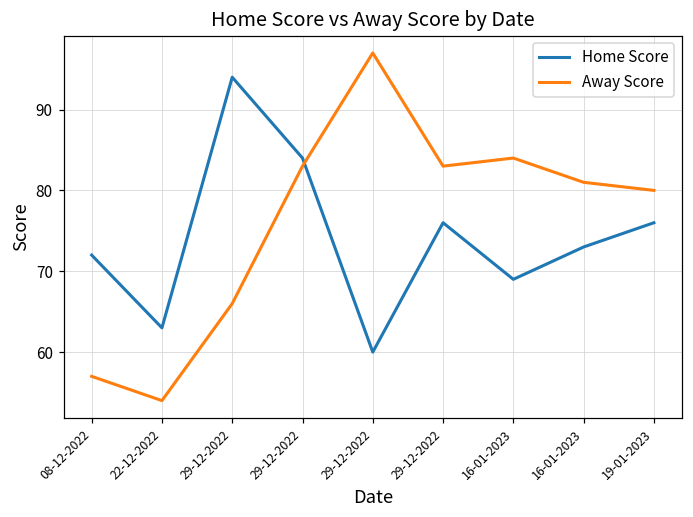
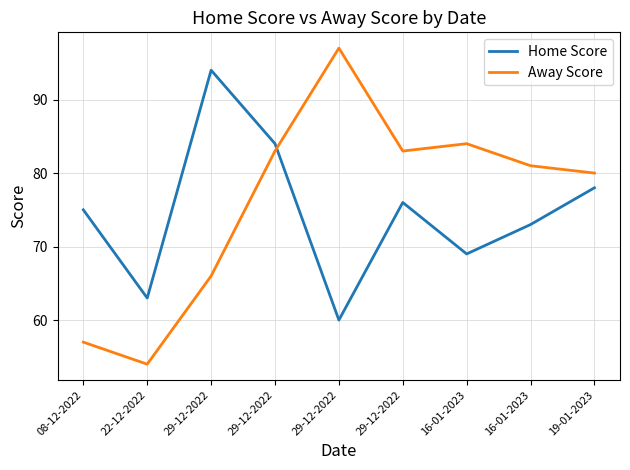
  {
    "Home Score": {
-     "08-12-2022": 72,
+     "08-12-2022": 75,
      "22-12-2022": 63,
-     "19-01-2023": 76
+     "19-01-2023": 78
    },
    "Away Score": {
      "08-12-2022": 57,
      "22-12-2022": 54,
      "19-01-2023": 80
    }
  }
